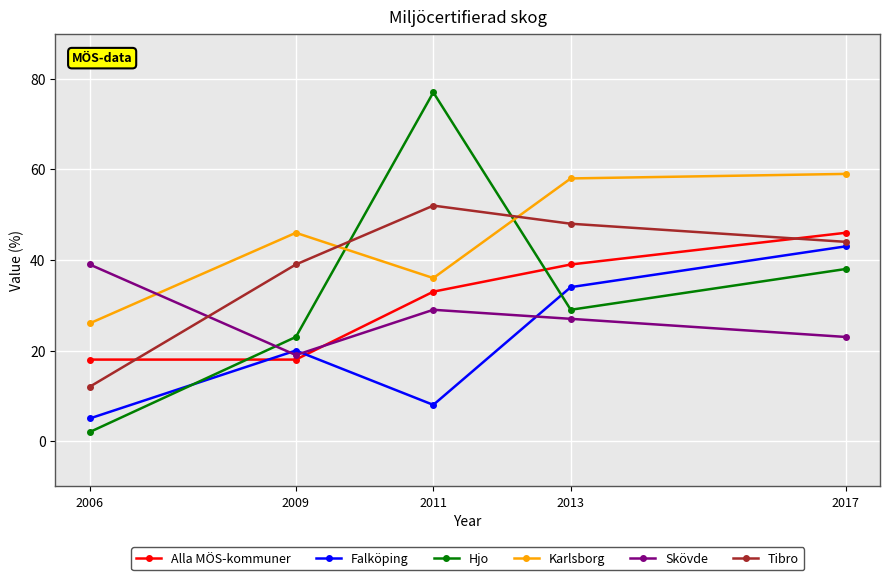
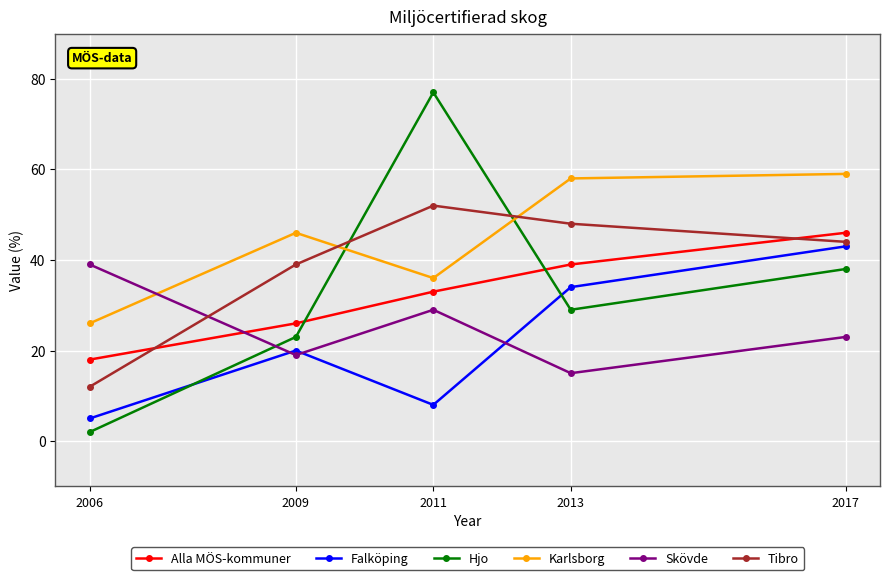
  {
    "Alla MÖS-kommuner": {
      "2006": 18,
-     "2009": 18,
+     "2009": 26,
      "2011": 33,
      "2013": 39,
      "2017": 46
    },
    "Falköping": {
      "2006": 5,
      "2009": 20,
      "2011": 8,
      "2013": 34,
      "2017": 43
    },
    "Hjo": {
      "2006": 2,
      "2009": 23,
      "2011": 77,
      "2013": 29,
      "2017": 38
    },
    "Karlsborg": {
      "2006": 26,
      "2009": 46,
      "2011": 36,
      "2013": 58,
      "2017": 59
    },
    "Skövde": {
      "2006": 39,
      "2009": 19,
      "2011": 29,
-     "2013": 27,
+     "2013": 15,
      "2017": 23
    },
    "Tibro": {
      "2006": 12,
      "2009": 39,
      "2011": 52,
      "2013": 48,
      "2017": 44
    }
  }
